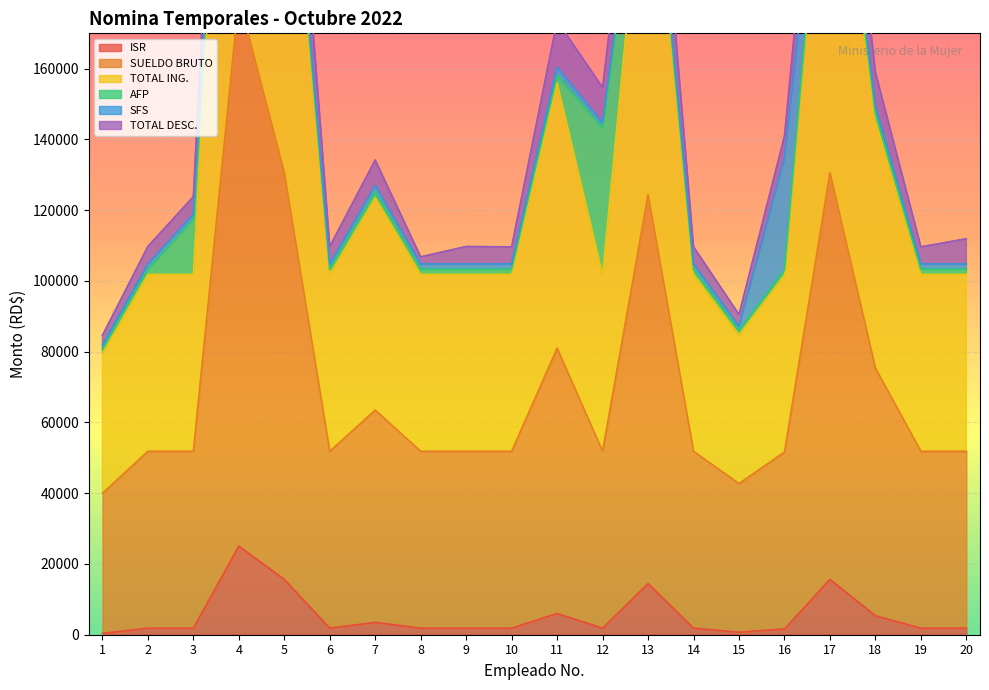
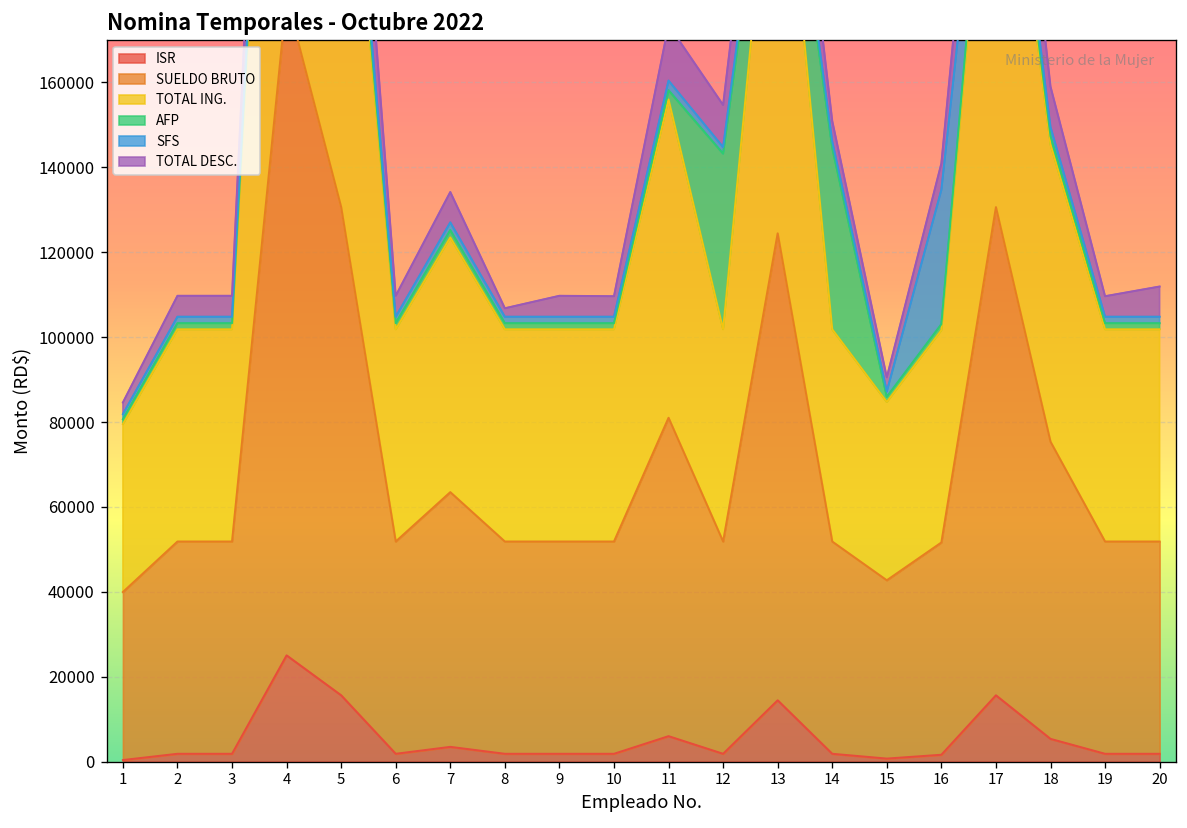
  {
    "TOTAL ING.": {
      "1": 40000,
      "2": 50000,
      "3": 50000,
      "6": 50000,
      "7": 60000,
      "8": 50000,
      "9": 50000,
      "10": 50000,
      "11": 75000,
      "12": 50000,
      "14": 50000,
      "15": 42000,
      "16": 50000,
      "18": 70000,
      "19": 50000,
      "20": 50000
    },
    "AFP": {
      "1": 1000,
      "2": 1000,
-     "3": 16000,
+     "3": 1000,
      "6": 1000,
      "7": 2000,
      "8": 1000,
      "9": 1000,
      "10": 1000,
      "11": 2000,
      "12": 41000,
-     "14": 1000,
+     "14": 43000,
      "15": 1000,
      "16": 1000,
      "18": 2000,
      "19": 1000,
      "20": 1000
    },
    "SFS": {
      "1": 1000,
      "2": 2000,
      "3": 2000,
      "6": 2000,
      "7": 2000,
      "8": 2000,
      "9": 2000,
      "10": 2000,
      "11": 2000,
      "12": 2000,
      "14": 2000,
      "15": 1000,
      "16": 32000,
      "18": 2000,
      "19": 2000,
      "20": 2000
    },
    "TOTAL DESC.": {
      "1": 3000,
      "2": 5000,
      "3": 5000,
      "6": 5000,
      "7": 7000,
      "8": 2000,
      "9": 5000,
      "10": 5000,
      "12": 10000,
      "14": 5000,
      "15": 3000,
      "16": 6000,
      "18": 10000,
      "19": 5000,
      "20": 7000
    }
  }
